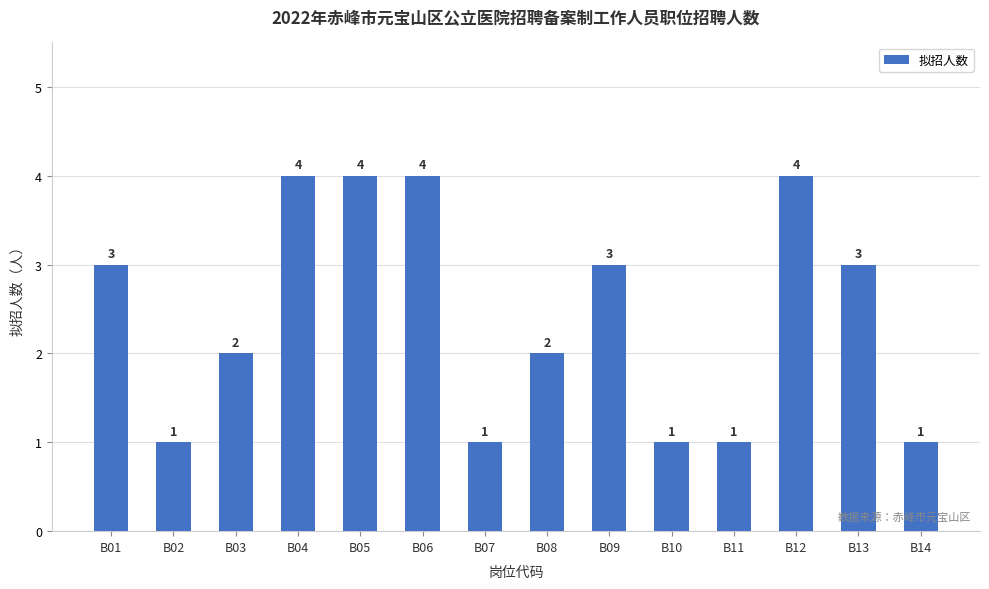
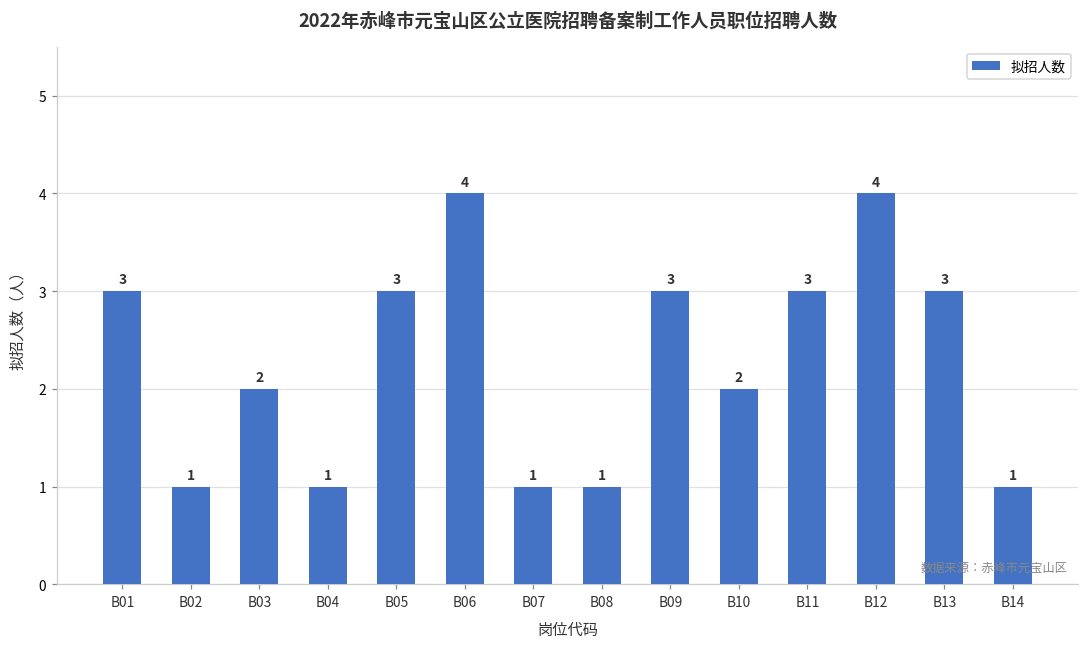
  {
    "B01": 3,
    "B02": 1,
    "B03": 2,
-   "B04": 4,
-   "B05": 4,
+   "B04": 1,
+   "B05": 3,
    "B06": 4,
    "B07": 1,
-   "B08": 2,
+   "B08": 1,
    "B09": 3,
-   "B10": 1,
-   "B11": 1,
+   "B10": 2,
+   "B11": 3,
    "B12": 4,
    "B13": 3,
    "B14": 1
  }
